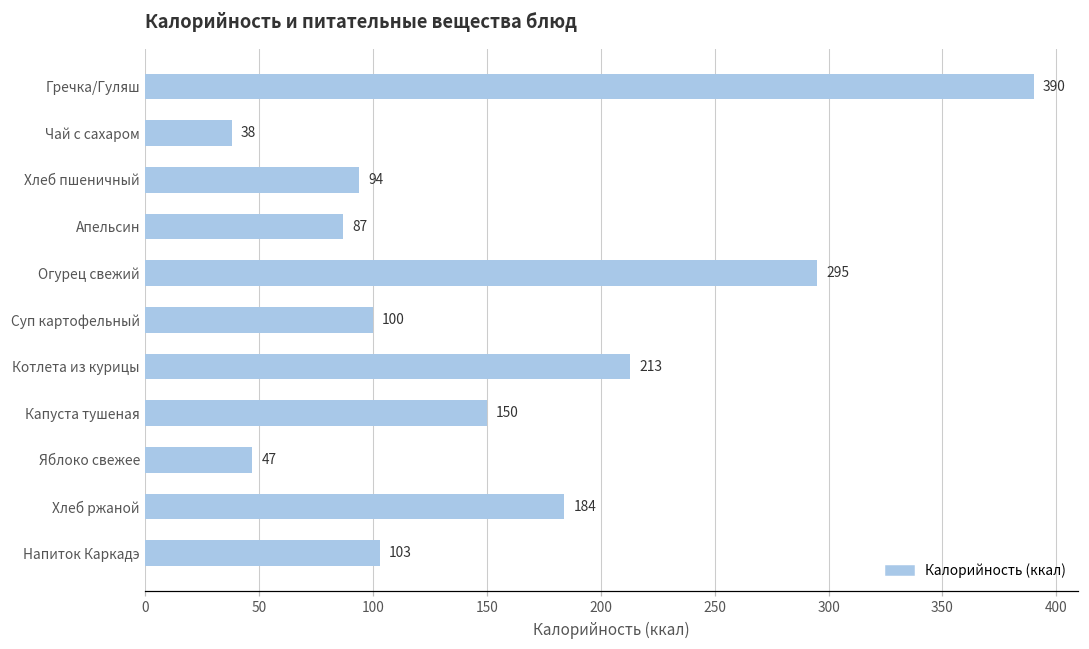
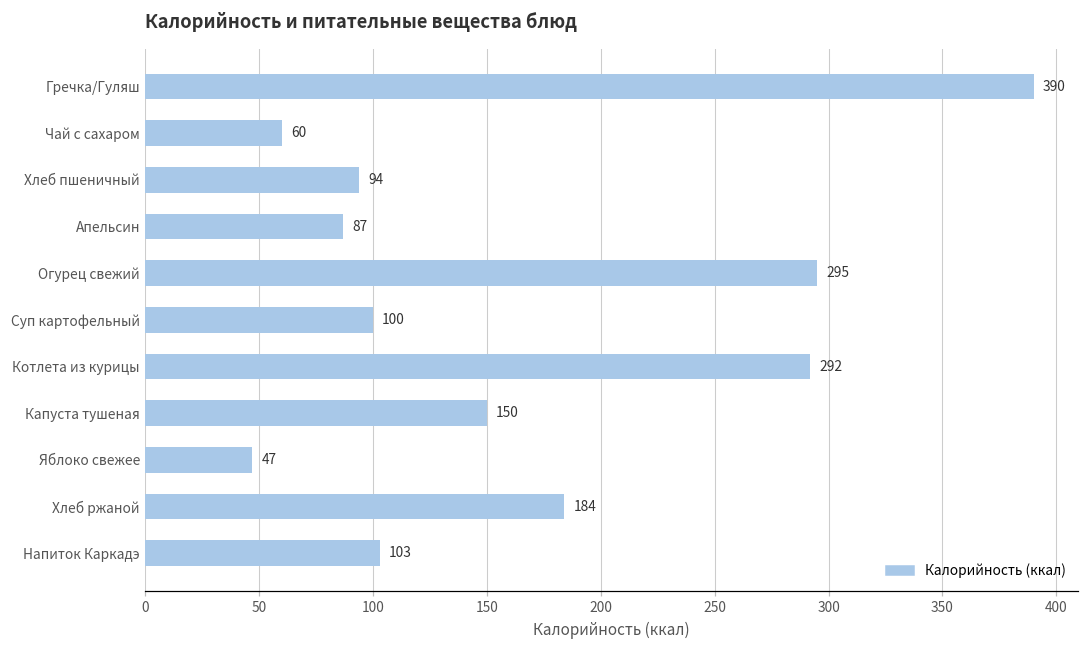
  {
    "Гречка/Гуляш": 390,
-   "Чай с сахаром": 38,
+   "Чай с сахаром": 60,
    "Хлеб пшеничный": 94,
    "Апельсин": 87,
    "Огурец свежий": 295,
    "Суп картофельный": 100,
-   "Котлета из курицы": 213,
+   "Котлета из курицы": 292,
    "Капуста тушеная": 150,
    "Яблоко свежее": 47,
    "Хлеб ржаной": 184,
    "Напиток Каркадэ": 103
  }
